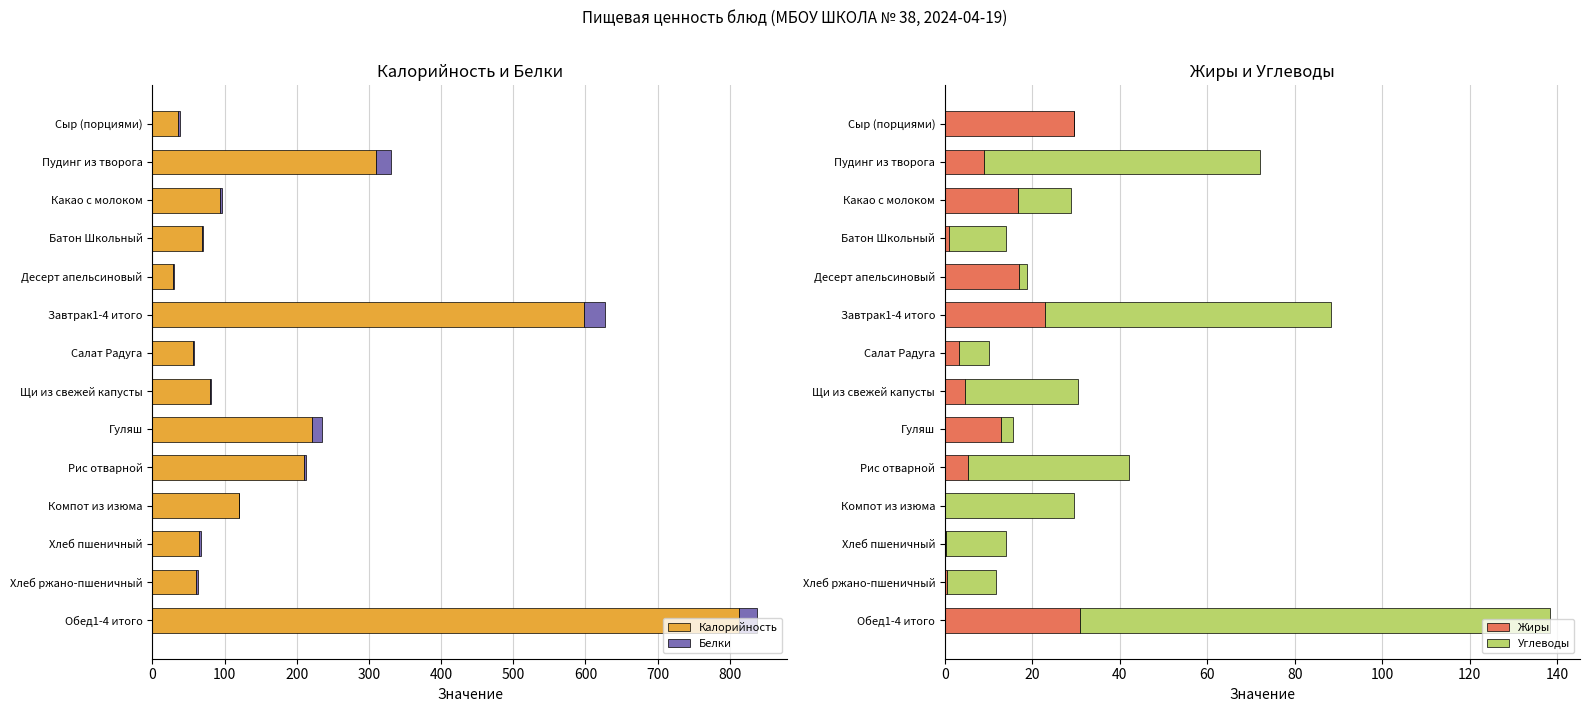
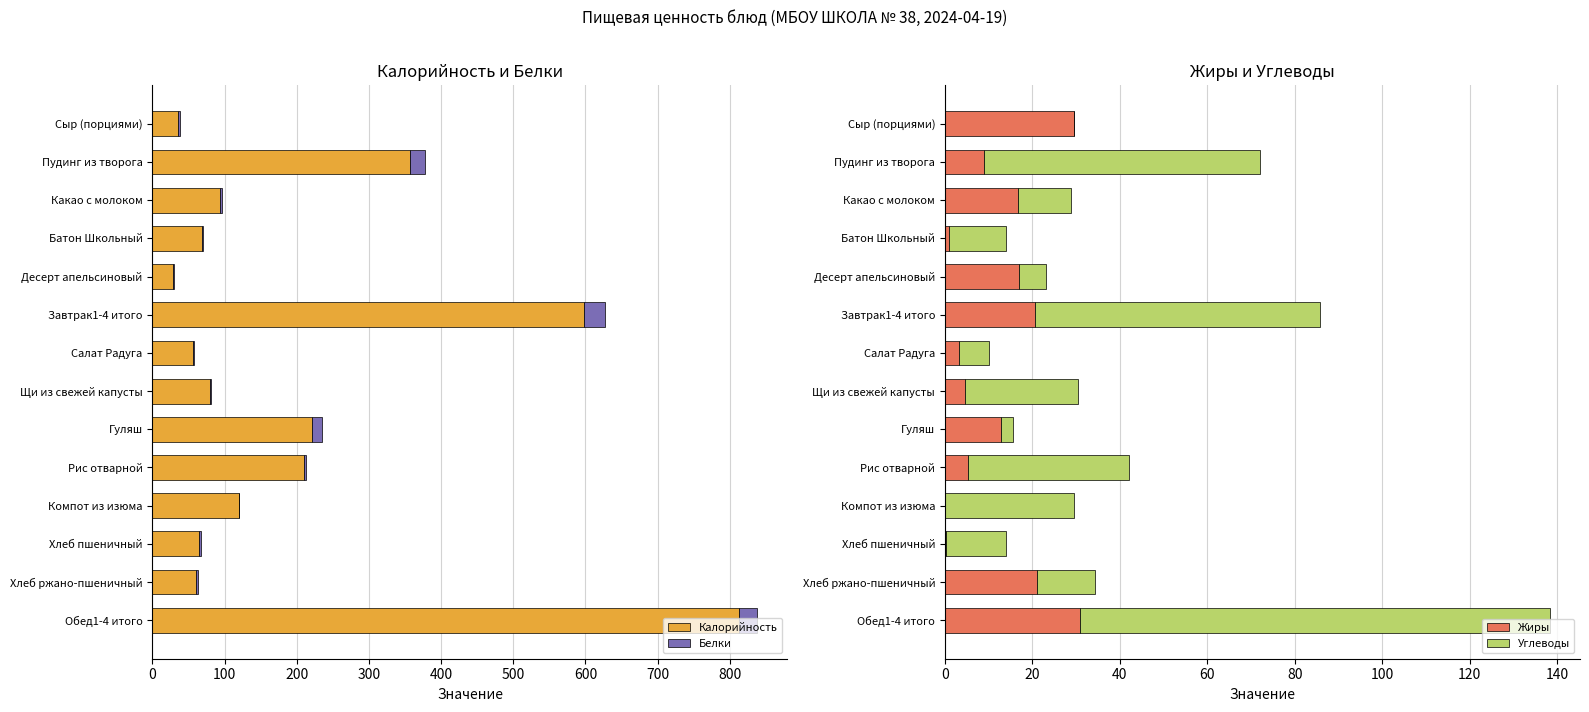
  {
    "Калорийность и Белки": {
      "Калорийность": {
        "Сыр (порциями)": 40,
-       "Пудинг из творога": 310,
+       "Пудинг из творога": 360,
        "Какао с молоком": 90,
        "Батон Школьный": 70,
        "Десерт апельсиновый": 30,
        "Завтрак1-4 итого": 600,
        "Салат Радуга": 60,
        "Щи из свежей капусты": 80,
        "Гуляш": 220,
        "Рис отварной": 210,
        "Компот из изюма": 120,
        "Хлеб пшеничный": 70,
        "Хлеб ржано-пшеничный": 60
      },
      "Белки": {
        "Пудинг из творога": 20,
        "Какао с молоком": 0,
        "Завтрак1-4 итого": 30,
        "Гуляш": 10,
        "Рис отварной": 0
      }
    },
    "Жиры и Углеводы": {
      "Жиры": {
        "Сыр (порциями)": 30,
        "Пудинг из творога": 9,
        "Какао с молоком": 17,
        "Батон Школьный": 1,
        "Десерт апельсиновый": 17,
-       "Завтрак1-4 итого": 23,
+       "Завтрак1-4 итого": 21,
        "Салат Радуга": 3,
        "Щи из свежей капусты": 5,
        "Гуляш": 13,
        "Рис отварной": 5,
-       "Хлеб ржано-пшеничный": 0,
+       "Хлеб ржано-пшеничный": 21,
        "Обед1-4 итого": 31
      },
      "Углеводы": {
        "Сыр (порциями)": 0,
        "Пудинг из творога": 63,
        "Какао с молоком": 12,
        "Батон Школьный": 13,
-       "Десерт апельсиновый": 2,
+       "Десерт апельсиновый": 6,
        "Завтрак1-4 итого": 65,
        "Салат Радуга": 7,
        "Щи из свежей капусты": 26,
        "Гуляш": 3,
        "Рис отварной": 37,
        "Компот из изюма": 30,
        "Хлеб пшеничный": 14,
-       "Хлеб ржано-пшеничный": 11
+       "Хлеб ржано-пшеничный": 13
      }
    }
  }
